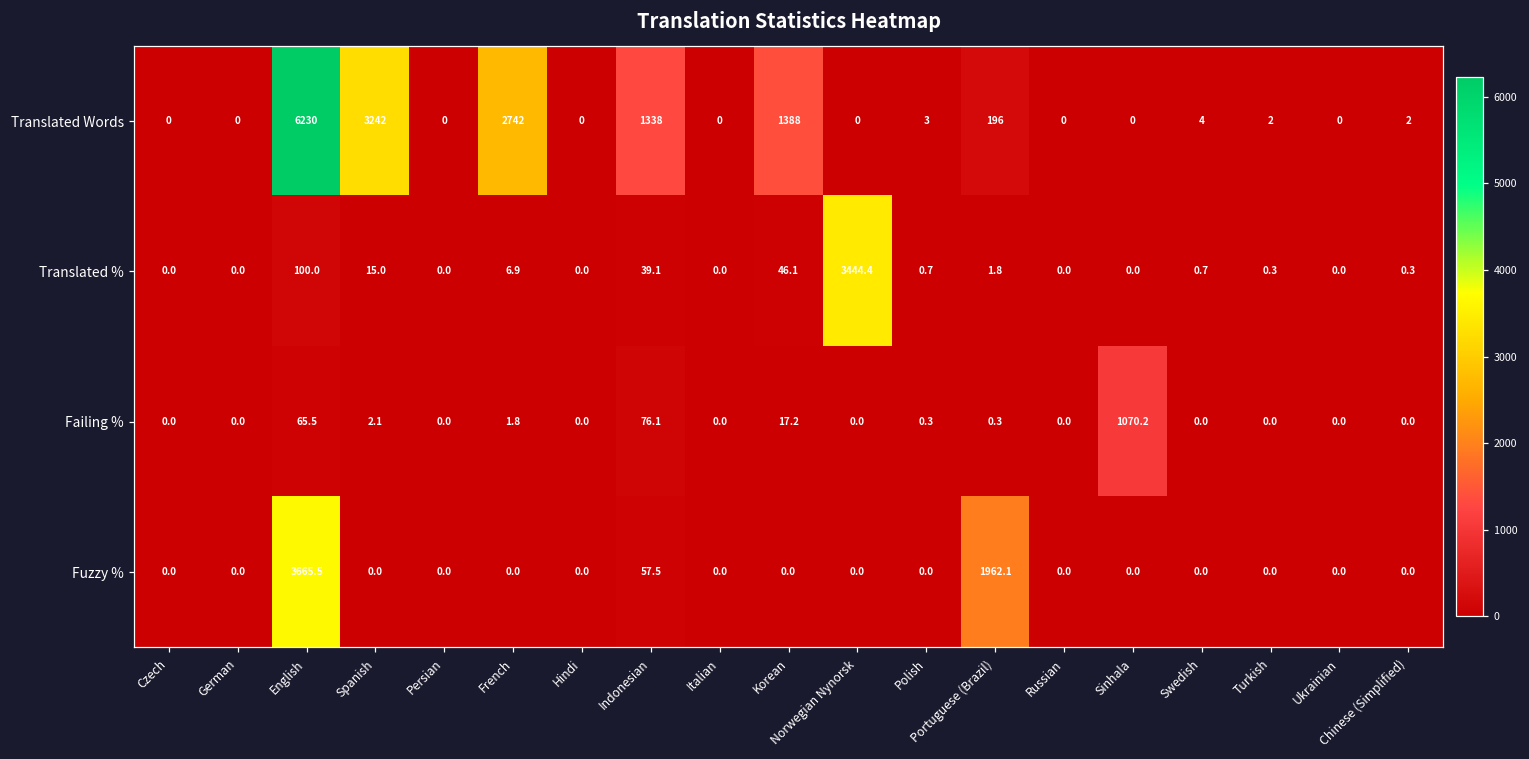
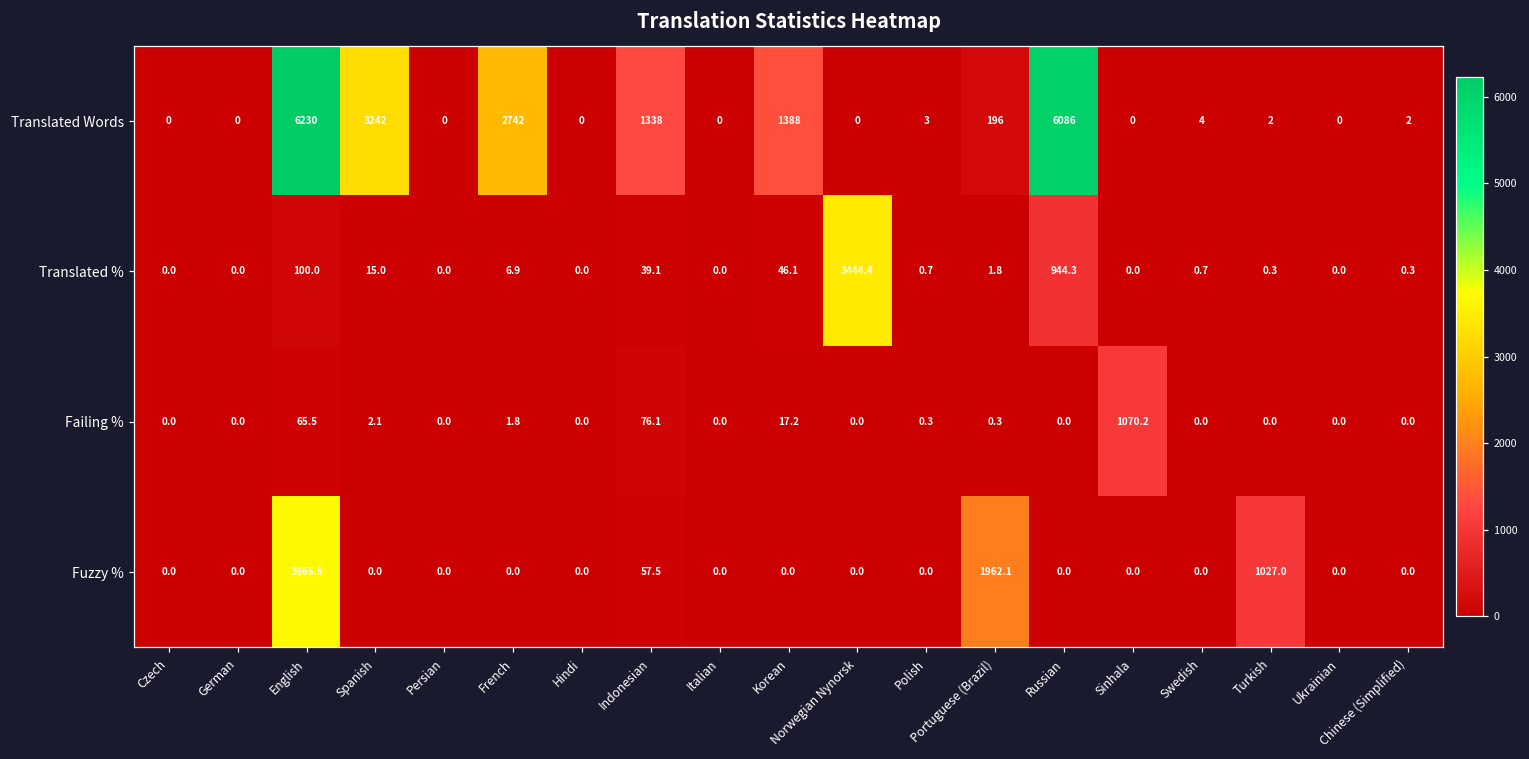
  {
    "Translated Words": {
      "Czech": 0,
      "German": 0,
      "English": 6230,
      "Spanish": 3242,
      "Persian": 0,
      "French": 2742,
      "Hindi": 0,
      "Indonesian": 1338,
      "Italian": 0,
      "Korean": 1388,
      "Norwegian Nynorsk": 0,
      "Polish": 3,
      "Portuguese (Brazil)": 196,
-     "Russian": 0,
+     "Russian": 6086,
      "Sinhala": 0,
      "Swedish": 4,
      "Turkish": 2,
      "Ukrainian": 0,
      "Chinese (Simplified)": 2
    },
    "Translated %": {
      "Czech": 0.0,
      "German": 0.0,
      "English": 100.0,
      "Spanish": 15.0,
      "Persian": 0.0,
      "French": 6.9,
      "Hindi": 0.0,
      "Indonesian": 39.1,
      "Italian": 0.0,
      "Korean": 46.1,
      "Norwegian Nynorsk": 3444.4,
      "Polish": 0.7,
      "Portuguese (Brazil)": 1.8,
-     "Russian": 0.0,
+     "Russian": 944.3,
      "Sinhala": 0.0,
      "Swedish": 0.7,
      "Turkish": 0.3,
      "Ukrainian": 0.0,
      "Chinese (Simplified)": 0.3
    },
    "Failing %": {
      "Czech": 0.0,
      "German": 0.0,
      "English": 65.5,
      "Spanish": 2.1,
      "Persian": 0.0,
      "French": 1.8,
      "Hindi": 0.0,
      "Indonesian": 76.1,
      "Italian": 0.0,
      "Korean": 17.2,
      "Norwegian Nynorsk": 0.0,
      "Polish": 0.3,
      "Portuguese (Brazil)": 0.3,
      "Russian": 0.0,
      "Sinhala": 1070.2,
      "Swedish": 0.0,
      "Turkish": 0.0,
      "Ukrainian": 0.0,
      "Chinese (Simplified)": 0.0
    },
    "Fuzzy %": {
      "Czech": 0.0,
      "German": 0.0,
      "English": 3665.5,
      "Spanish": 0.0,
      "Persian": 0.0,
      "French": 0.0,
      "Hindi": 0.0,
      "Indonesian": 57.5,
      "Italian": 0.0,
      "Korean": 0.0,
      "Norwegian Nynorsk": 0.0,
      "Polish": 0.0,
      "Portuguese (Brazil)": 1962.1,
      "Russian": 0.0,
      "Sinhala": 0.0,
      "Swedish": 0.0,
-     "Turkish": 0.0,
+     "Turkish": 1027.0,
      "Ukrainian": 0.0,
      "Chinese (Simplified)": 0.0
    }
  }
